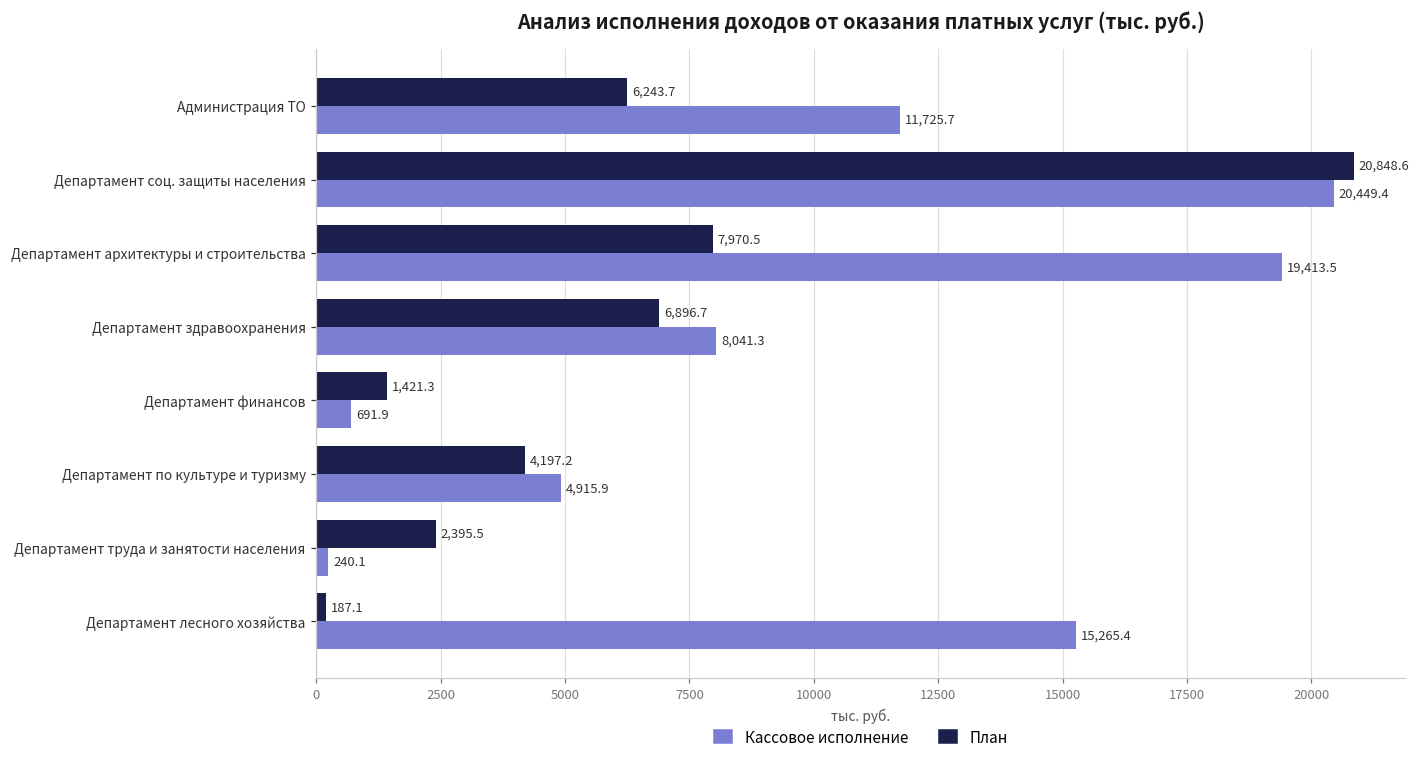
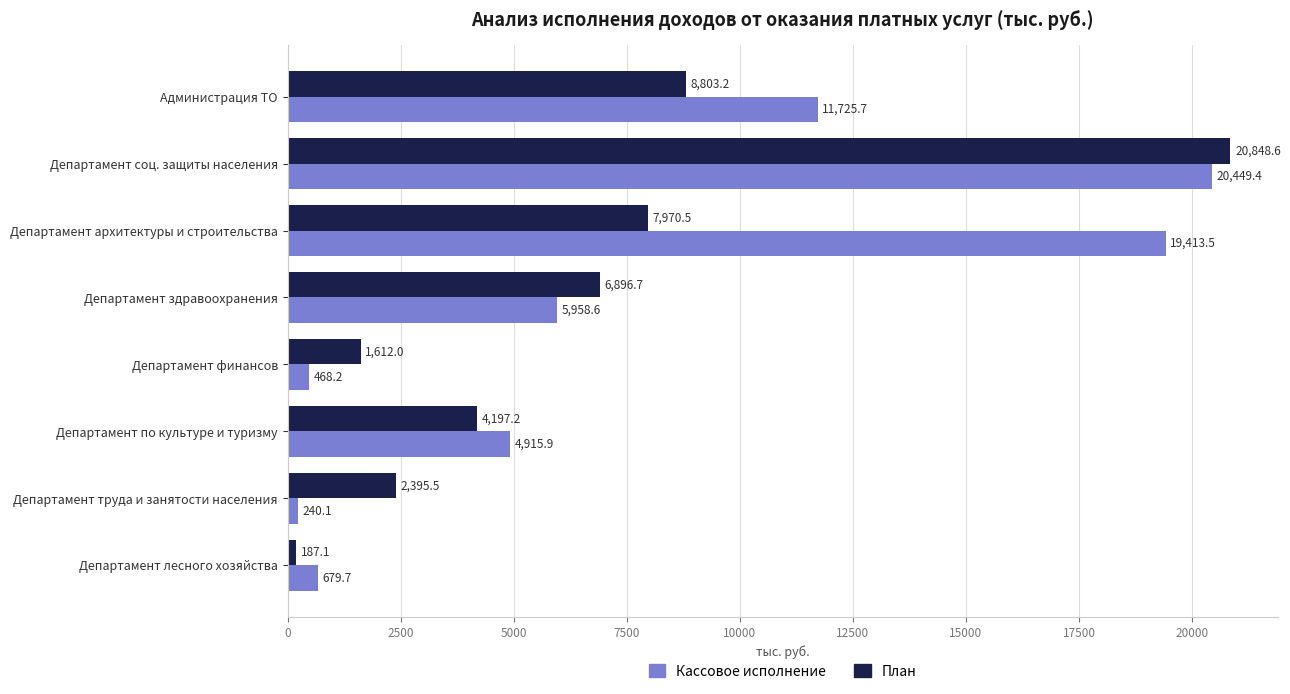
  {
    "Кассовое исполнение": {
      "Администрация ТО": "11,725.7",
      "Департамент соц. защиты населения": "20,449.4",
      "Департамент архитектуры и строительства": "19,413.5",
-     "Департамент здравоохранения": "8,041.3",
-     "Департамент финансов": "691.9",
+     "Департамент здравоохранения": "5,958.6",
+     "Департамент финансов": "468.2",
      "Департамент по культуре и туризму": "4,915.9",
      "Департамент труда и занятости населения": "240.1",
-     "Департамент лесного хозяйства": "15,265.4"
+     "Департамент лесного хозяйства": "679.7"
    },
    "План": {
-     "Администрация ТО": "6,243.7",
+     "Администрация ТО": "8,803.2",
      "Департамент соц. защиты населения": "20,848.6",
      "Департамент архитектуры и строительства": "7,970.5",
      "Департамент здравоохранения": "6,896.7",
-     "Департамент финансов": "1,421.3",
+     "Департамент финансов": "1,612.0",
      "Департамент по культуре и туризму": "4,197.2",
      "Департамент труда и занятости населения": "2,395.5",
      "Департамент лесного хозяйства": "187.1"
    }
  }
